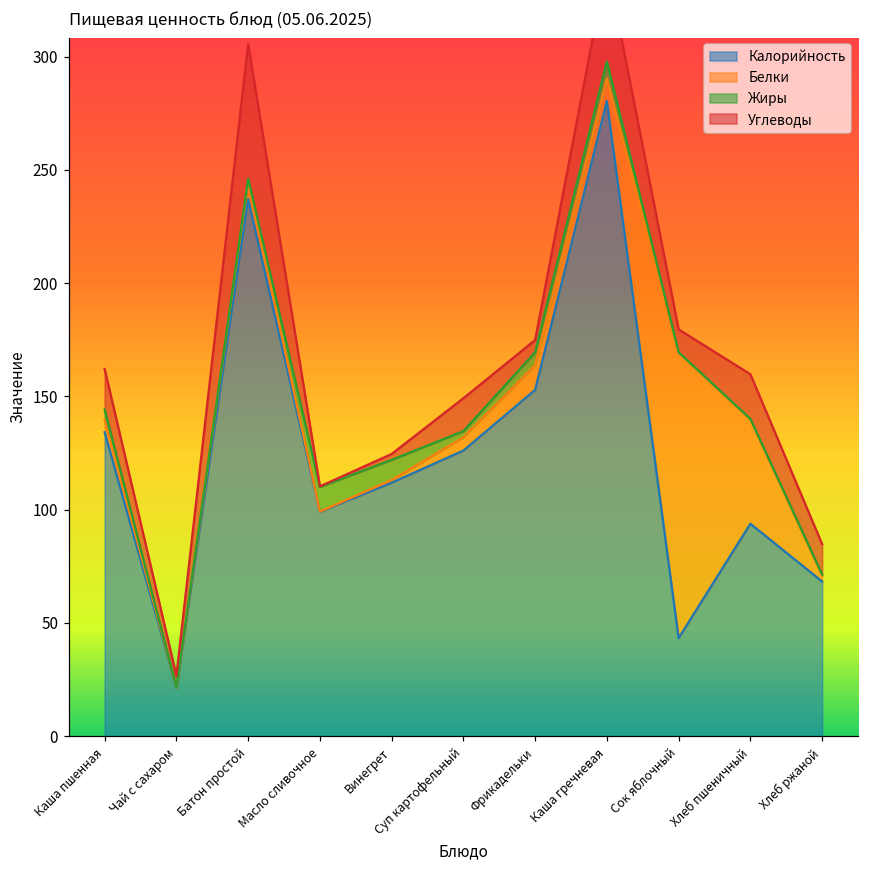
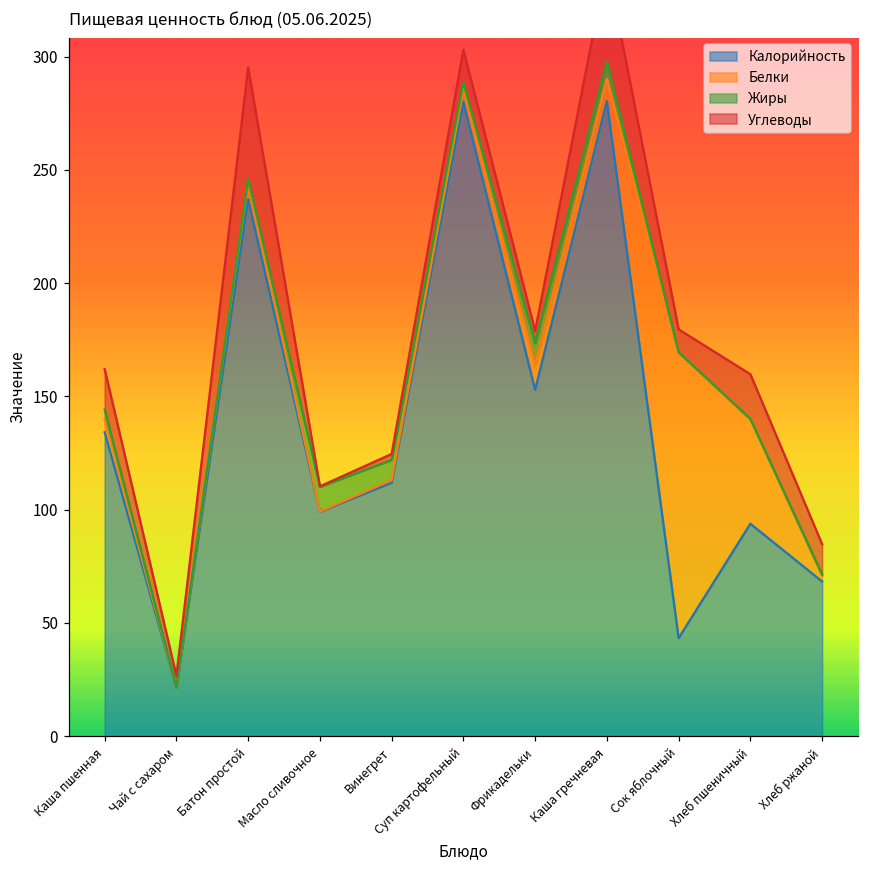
  {
    "Калорийность": {
      "Каша пшенная": 134,
      "Батон простой": 237,
-     "Суп картофельный": 126,
+     "Суп картофельный": 280,
      "Фрикадельки": 153,
      "Каша гречневая": 280,
      "Сок яблочный": 43,
      "Хлеб пшеничный": 94,
      "Хлеб ржаной": 68
    },
    "Белки": {
      "Каша пшенная": 6,
      "Суп картофельный": 6,
      "Фрикадельки": 11,
      "Каша гречневая": 10
    },
    "Жиры": {
      "Каша пшенная": 5,
      "Винегрет": 9,
      "Суп картофельный": 3,
-     "Фрикадельки": 6,
+     "Фрикадельки": 10,
      "Каша гречневая": 8
    },
    "Углеводы": {
      "Каша пшенная": 18,
      "Чай с сахаром": 5,
-     "Батон простой": 60,
+     "Батон простой": 49,
      "Винегрет": 3,
      "Суп картофельный": 15,
      "Фрикадельки": 5,
      "Сок яблочный": 10,
      "Хлеб пшеничный": 20,
      "Хлеб ржаной": 13
    }
  }
